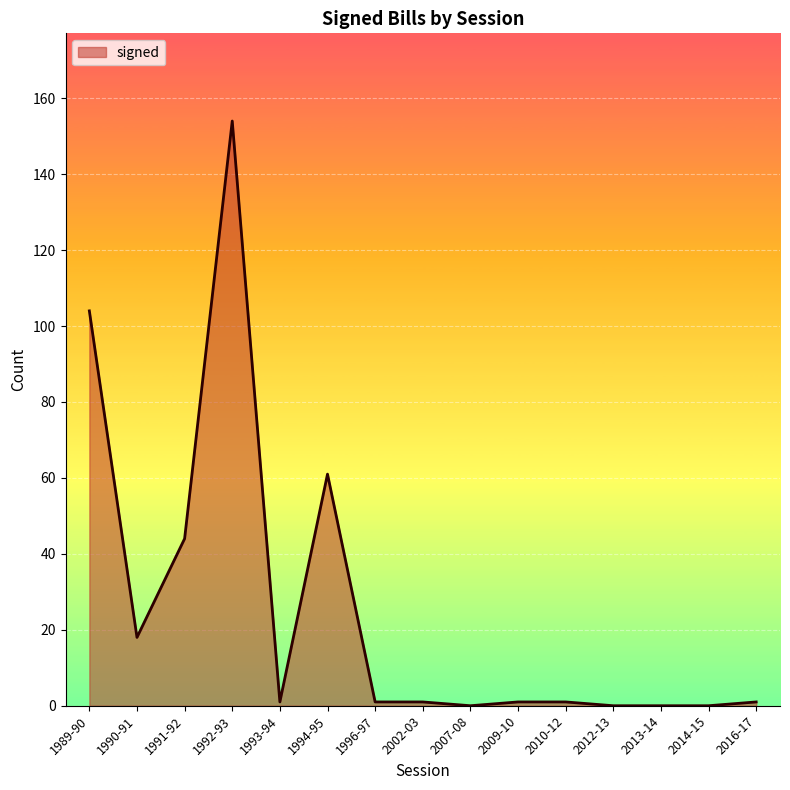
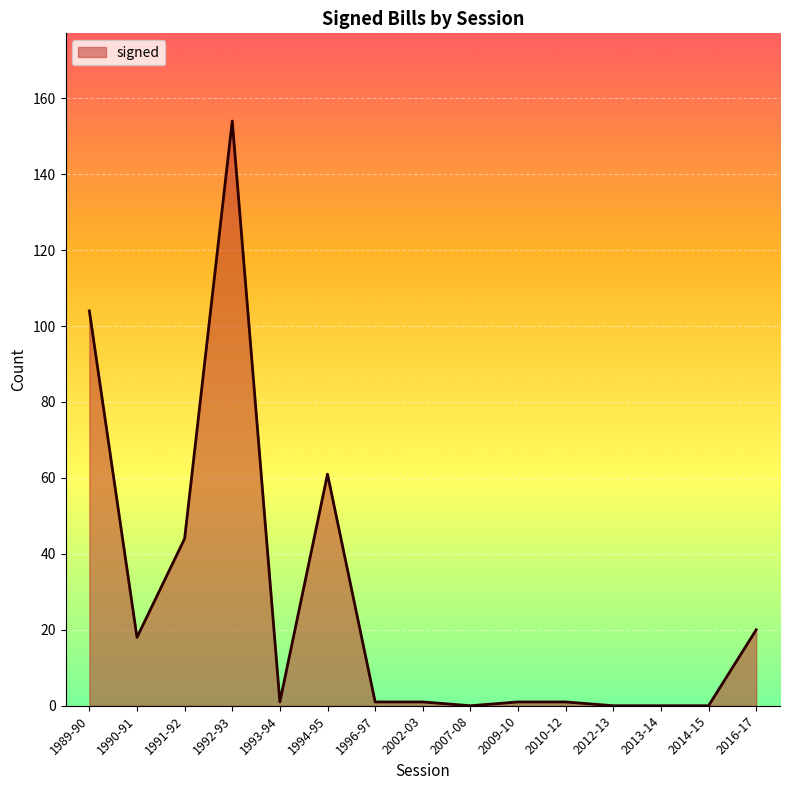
  {
    "1989-90": 104,
    "1990-91": 18,
    "1991-92": 44,
    "1992-93": 154,
    "1993-94": 1,
    "1994-95": 61,
    "1996-97": 1,
    "2002-03": 1,
    "2007-08": 0,
    "2009-10": 1,
    "2010-12": 1,
    "2012-13": 0,
    "2013-14": 0,
    "2014-15": 0,
-   "2016-17": 1
+   "2016-17": 20
  }
